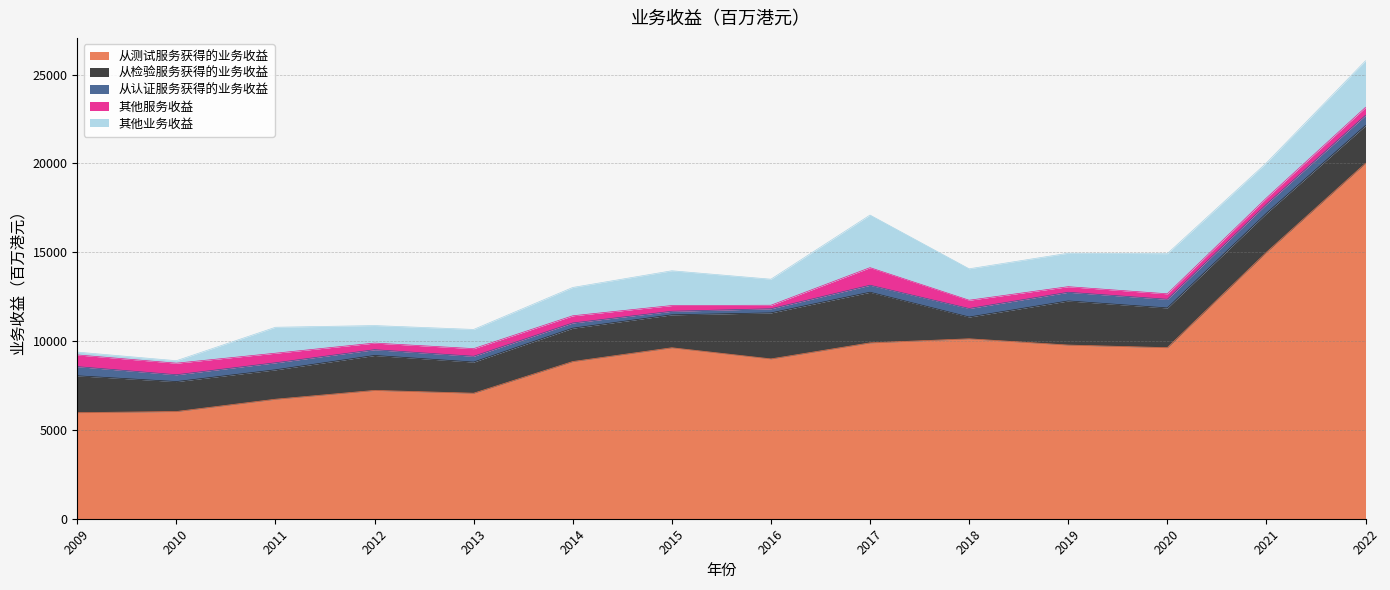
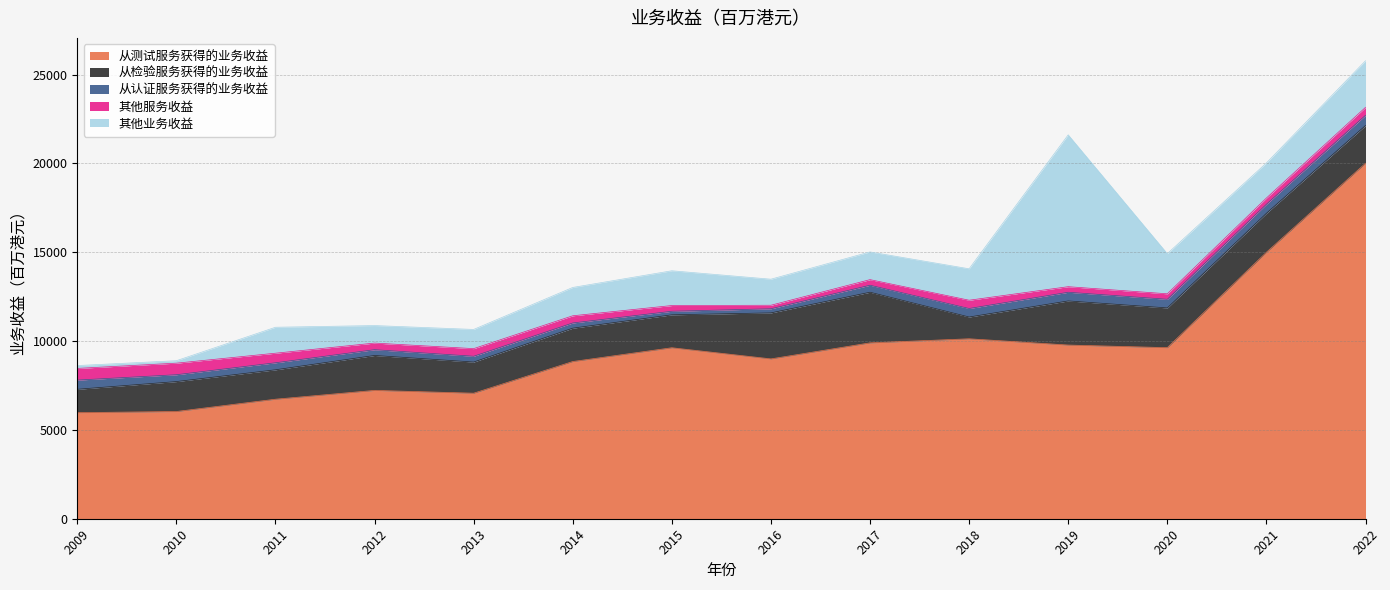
  {
    "从测试服务获得的业务收益": {
      "2009": 6000,
      "2010": 6000,
      "2011": 6700,
      "2012": 7200,
      "2013": 7100,
      "2014": 8900,
      "2015": 9600,
      "2016": 9000,
      "2017": 9900,
      "2018": 10100,
      "2019": 9800,
      "2020": 9600,
      "2021": 15000,
      "2022": 20000
    },
    "从检验服务获得的业务收益": {
-     "2009": 2100,
+     "2009": 1300,
      "2010": 1700,
      "2011": 1700,
      "2012": 2000,
      "2013": 1800,
      "2014": 1900,
      "2015": 1900,
      "2016": 2600,
      "2017": 2900,
      "2018": 1200,
      "2019": 2500,
      "2020": 2200,
      "2021": 2200,
      "2022": 2100
    },
    "从认证服务获得的业务收益": {
      "2009": 500,
      "2010": 400,
      "2011": 400,
      "2012": 300,
      "2013": 300,
      "2014": 300,
      "2015": 200,
      "2016": 200,
      "2017": 400,
      "2018": 500,
      "2019": 500,
      "2020": 500,
      "2021": 500,
      "2022": 600
    },
    "其他服务收益": {
      "2009": 700,
      "2011": 500,
      "2012": 400,
      "2013": 400,
      "2014": 400,
      "2015": 300,
      "2016": 200,
-     "2017": 1000,
+     "2017": 300,
      "2018": 500,
      "2019": 300,
      "2020": 300,
      "2021": 300,
      "2022": 400
    },
    "其他业务收益": {
      "2009": 200,
      "2011": 1500,
      "2012": 1000,
      "2013": 1100,
      "2014": 1600,
      "2015": 2000,
      "2016": 1500,
-     "2017": 3000,
+     "2017": 1600,
      "2018": 1800,
-     "2019": 1900,
+     "2019": 8500,
      "2020": 2300,
      "2021": 2000,
      "2022": 2600
    }
  }
